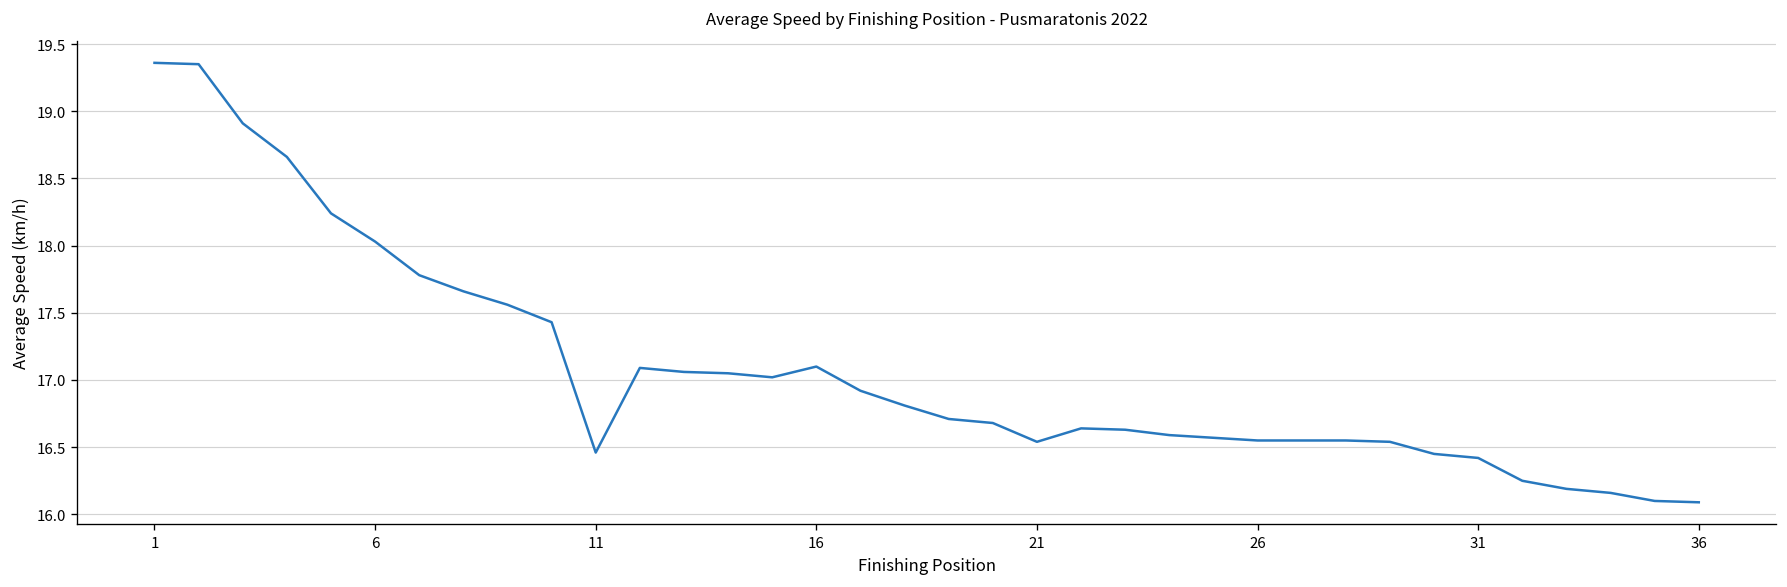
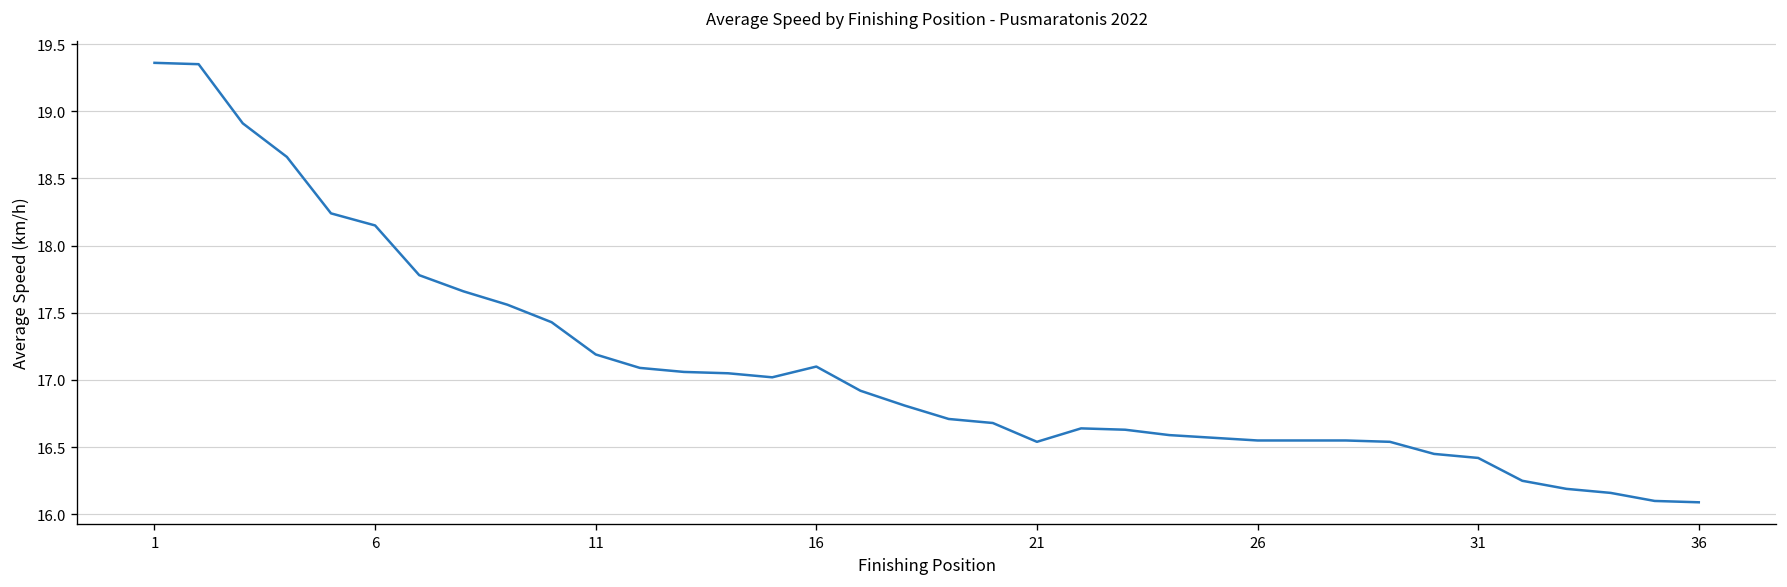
  {
    "1": 19.36,
-   "6": 18.03,
-   "11": 16.46,
+   "6": 18.15,
+   "11": 17.19,
    "16": 17.10,
    "21": 16.54,
    "26": 16.55,
    "31": 16.42,
    "36": 16.09
  }
